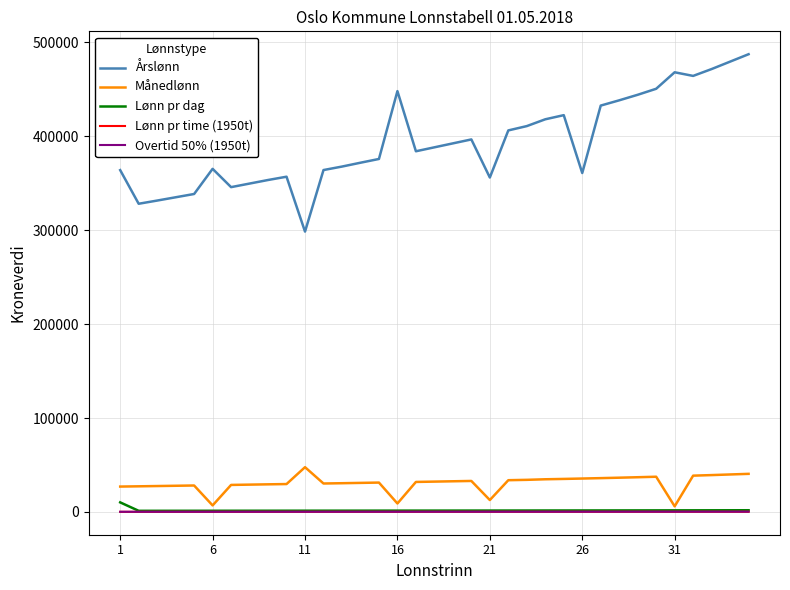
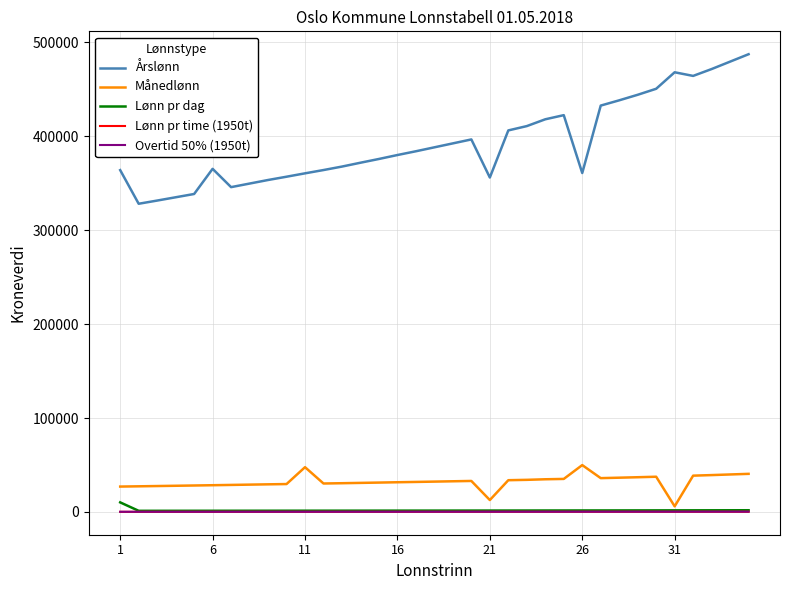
  {
    "Årslønn": {
      "1": 360000,
      "6": 370000,
-     "11": 300000,
-     "16": 450000,
+     "11": 360000,
+     "16": 380000,
      "21": 360000,
      "26": 360000,
      "31": 470000
    },
    "Månedlønn": {
      "1": 30000,
-     "6": 10000,
+     "6": 30000,
      "11": 50000,
-     "16": 10000,
+     "16": 30000,
      "21": 10000,
-     "26": 40000,
+     "26": 50000,
      "31": 10000
    },
    "Lønn pr dag": {
      "1": 10000
    },
    "Overtid 50% (1950t)": {
      "1": 0
    }
  }
